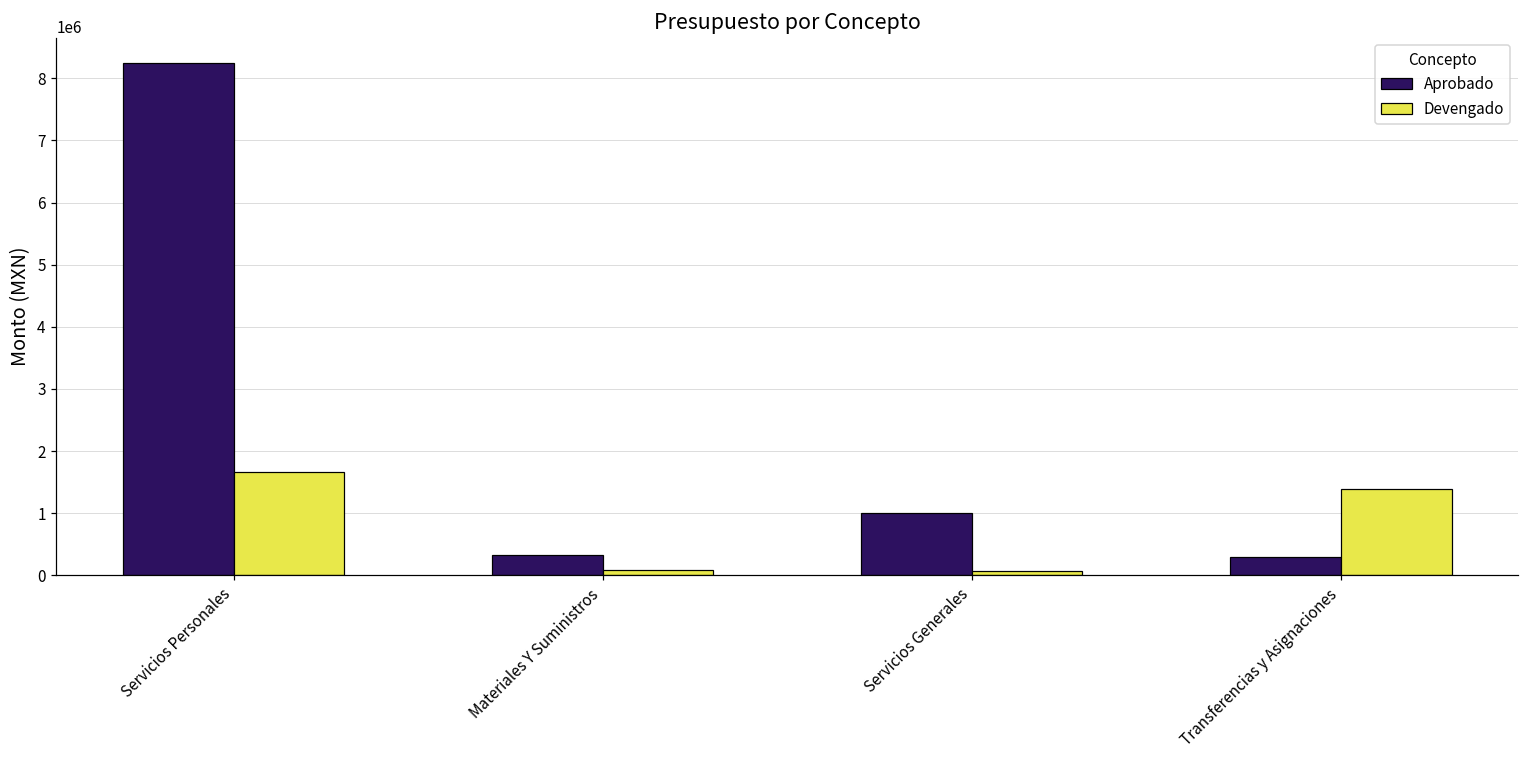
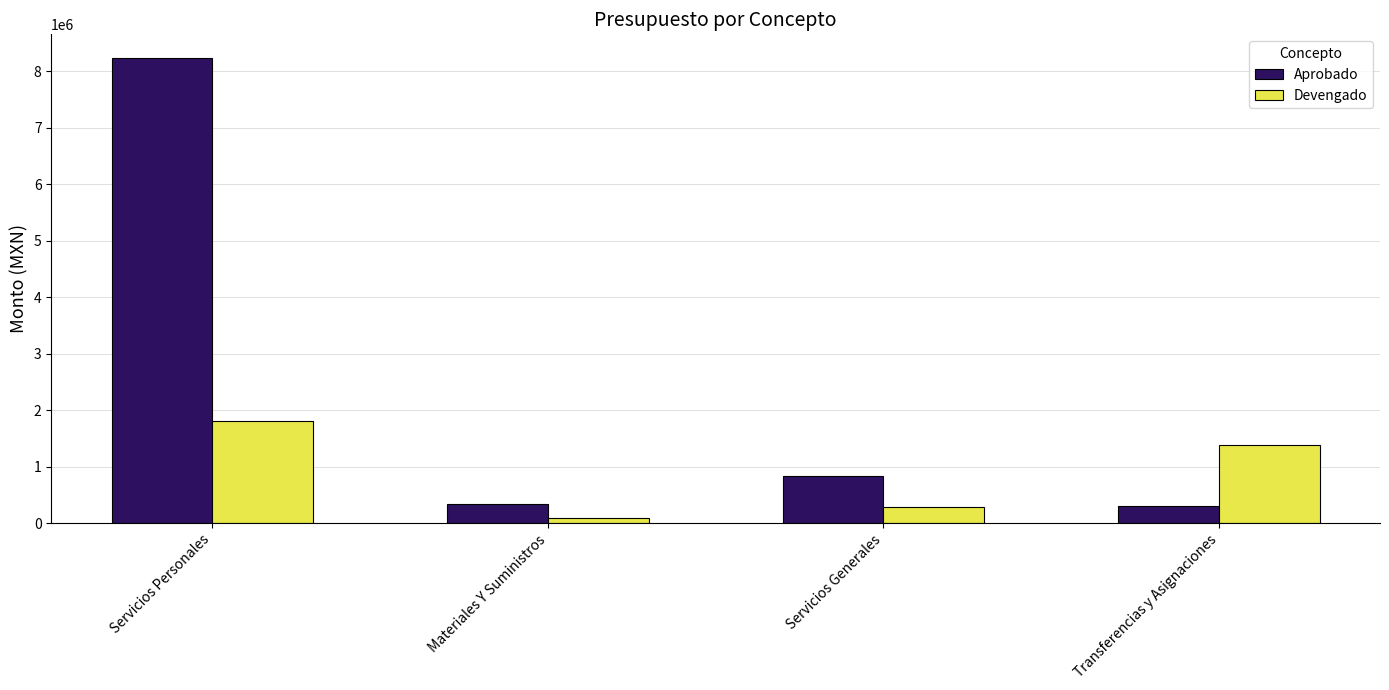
  {
    "Aprobado": {
      "Servicios Personales": 8200000,
      "Materiales Y Suministros": 300000,
-     "Servicios Generales": 1000000,
+     "Servicios Generales": 800000,
      "Transferencias y Asignaciones": 300000
    },
    "Devengado": {
-     "Servicios Personales": 1700000,
+     "Servicios Personales": 1800000,
      "Materiales Y Suministros": 100000,
-     "Servicios Generales": 100000,
+     "Servicios Generales": 300000,
      "Transferencias y Asignaciones": 1400000
    }
  }
